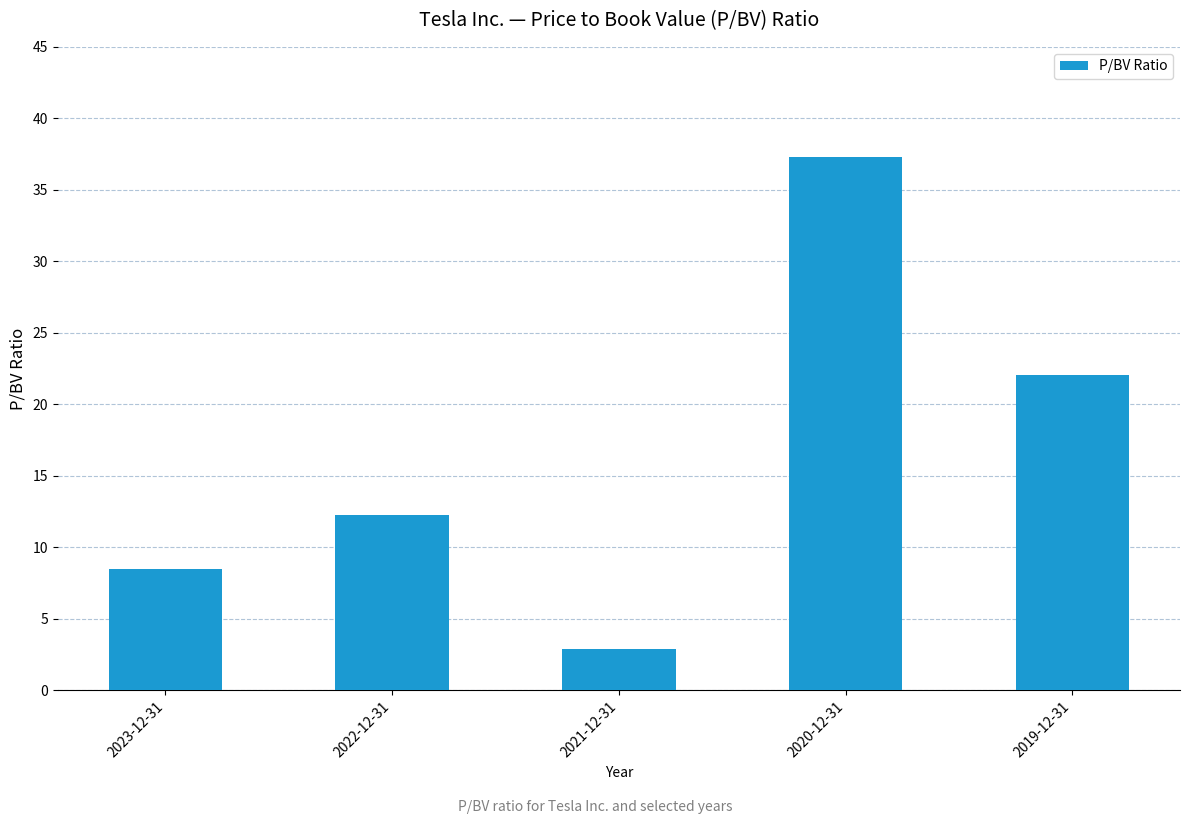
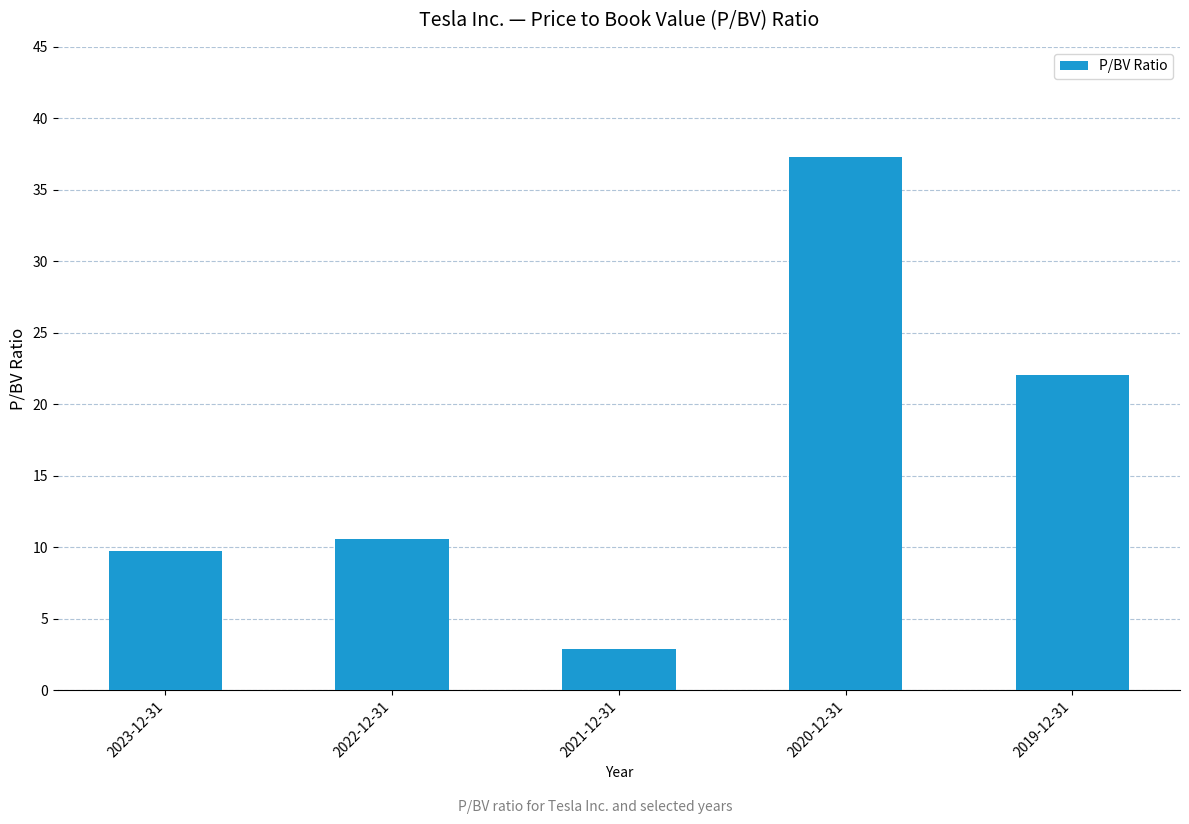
  {
-   "2023-12-31": 8.5,
-   "2022-12-31": 12.3,
+   "2023-12-31": 9.7,
+   "2022-12-31": 10.6,
    "2021-12-31": 2.9,
    "2020-12-31": 37.3,
    "2019-12-31": 22.0
  }
